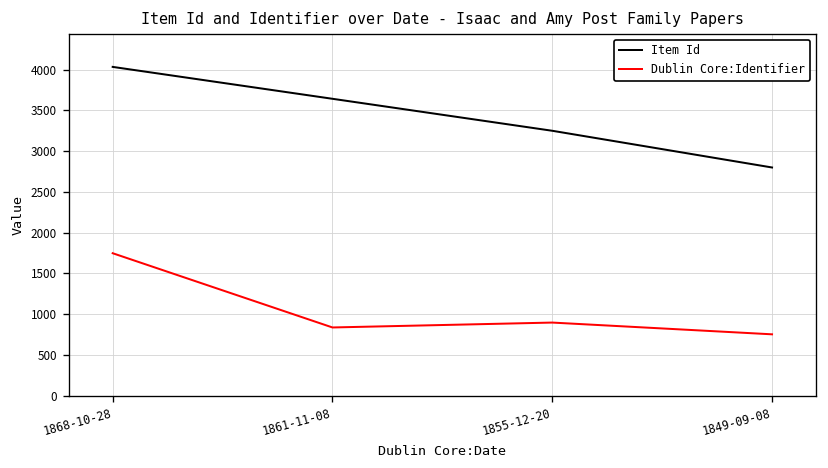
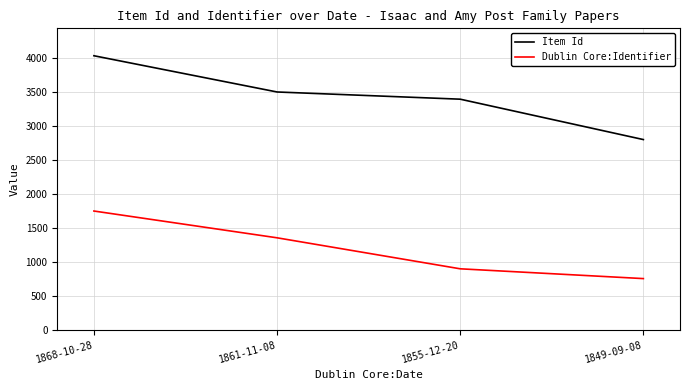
  {
    "Item Id": {
      "1868-10-28": 4000,
-     "1861-11-08": 3600,
-     "1855-12-20": 3200,
+     "1861-11-08": 3500,
+     "1855-12-20": 3400,
      "1849-09-08": 2800
    },
    "Dublin Core:Identifier": {
      "1868-10-28": 1700,
-     "1861-11-08": 800,
+     "1861-11-08": 1400,
      "1855-12-20": 900,
      "1849-09-08": 800
    }
  }
